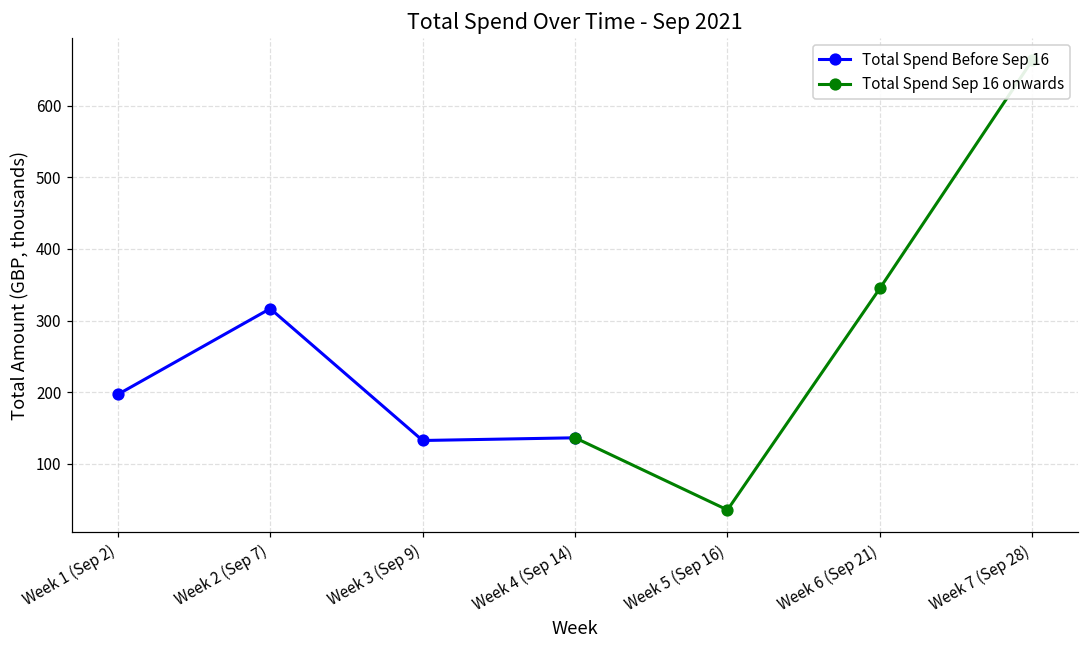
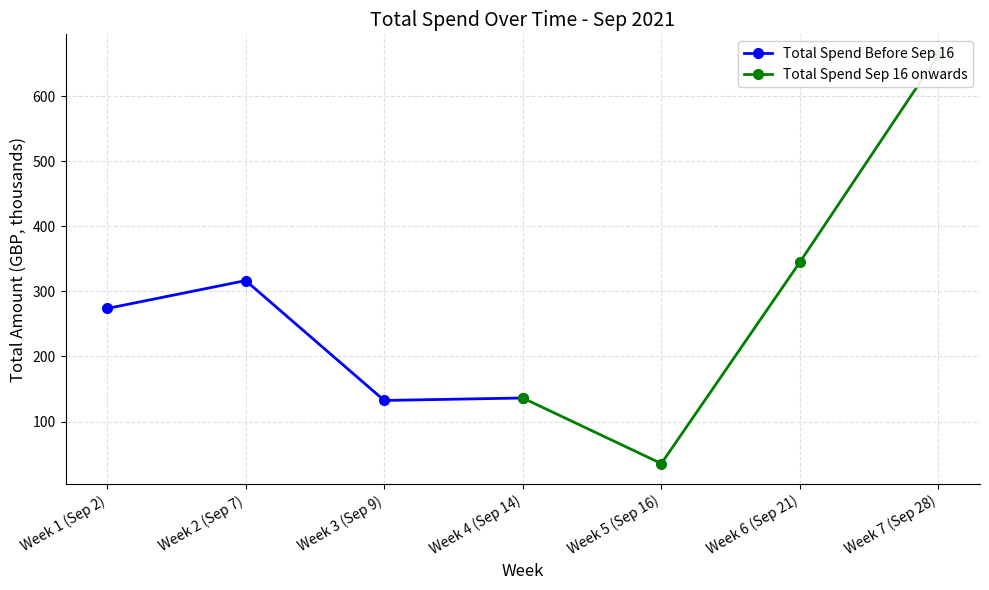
  {
    "Total Spend Before Sep 16": {
-     "Week 1 (Sep 2)": 200,
+     "Week 1 (Sep 2)": 270,
      "Week 2 (Sep 7)": 320,
      "Week 3 (Sep 9)": 130
    },
    "Total Spend Sep 16 onwards": {
      "Week 5 (Sep 16)": 40,
      "Week 6 (Sep 21)": 340
    }
  }
